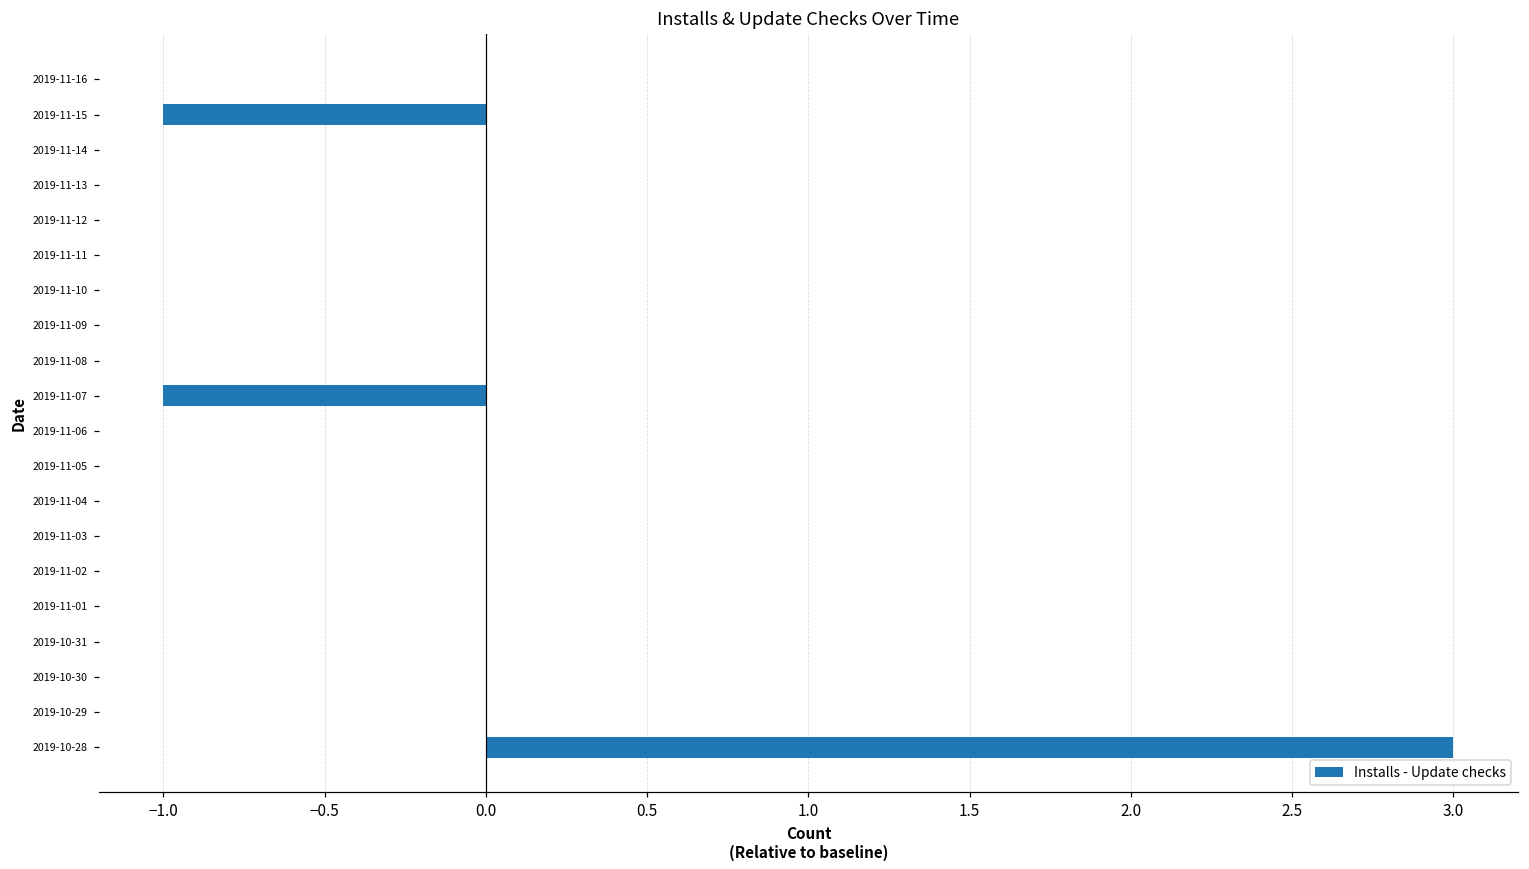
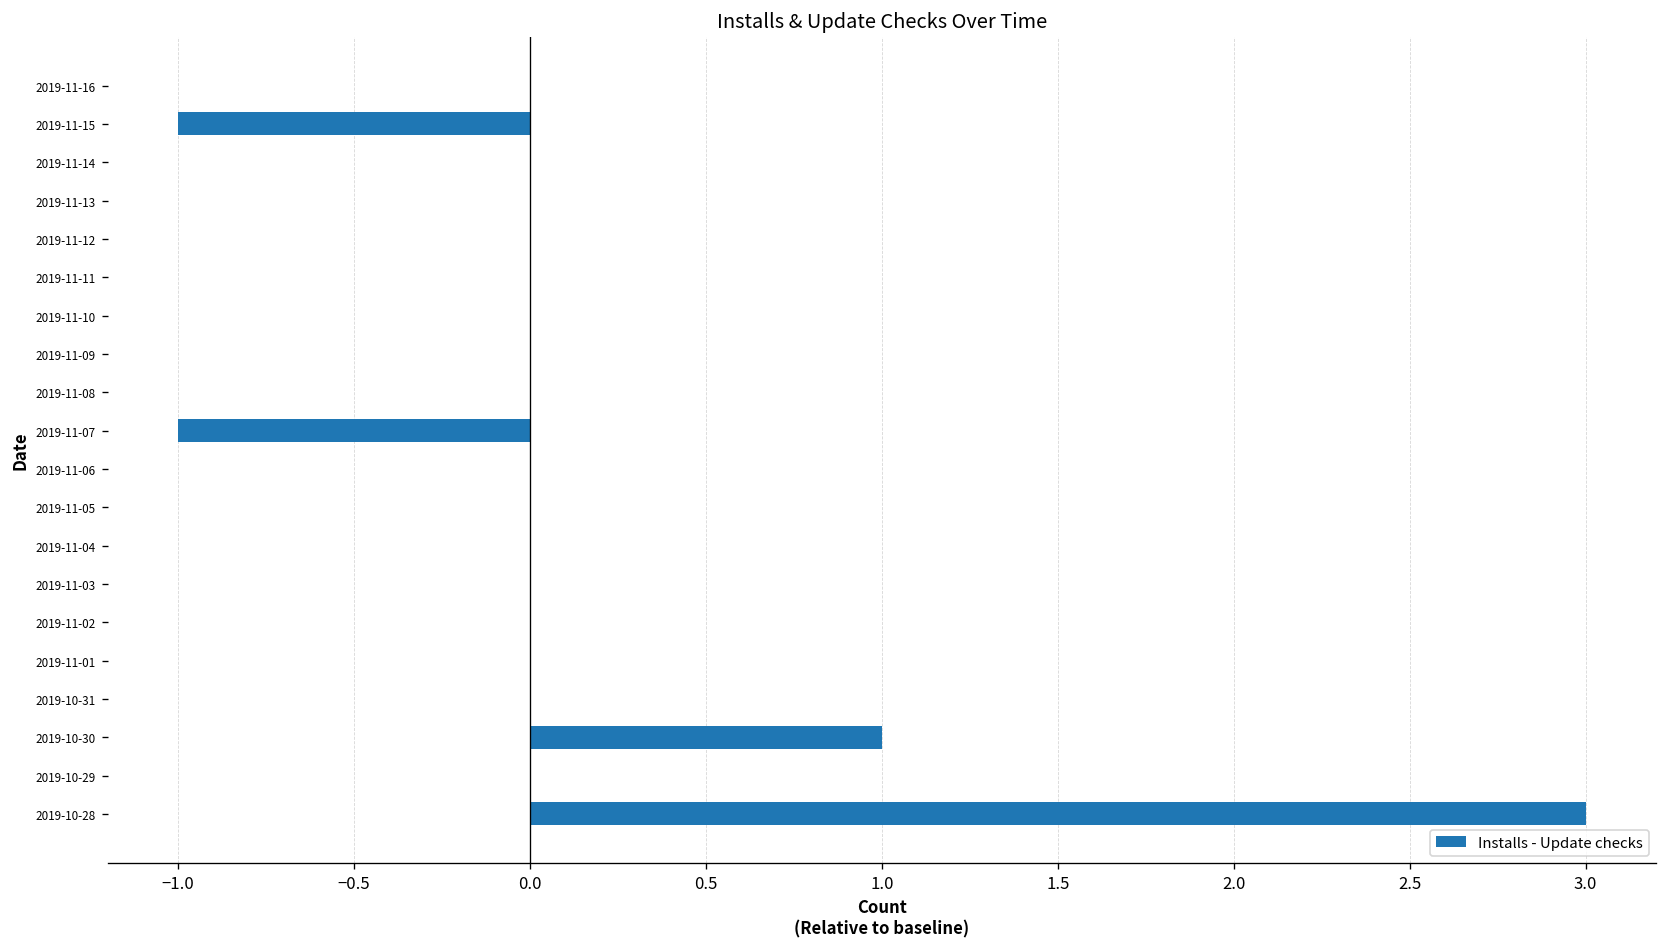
  {
    "2019-11-16": 0,
    "2019-11-15": -1,
    "2019-11-14": 0,
    "2019-11-13": 0,
    "2019-11-12": 0,
    "2019-11-11": 0,
    "2019-11-10": 0,
    "2019-11-09": 0,
    "2019-11-08": 0,
    "2019-11-07": -1,
    "2019-11-06": 0,
    "2019-11-05": 0,
    "2019-11-04": 0,
    "2019-11-03": 0,
    "2019-11-02": 0,
    "2019-11-01": 0,
    "2019-10-31": 0,
-   "2019-10-30": 0,
+   "2019-10-30": 1,
    "2019-10-29": 0,
    "2019-10-28": 3
  }
